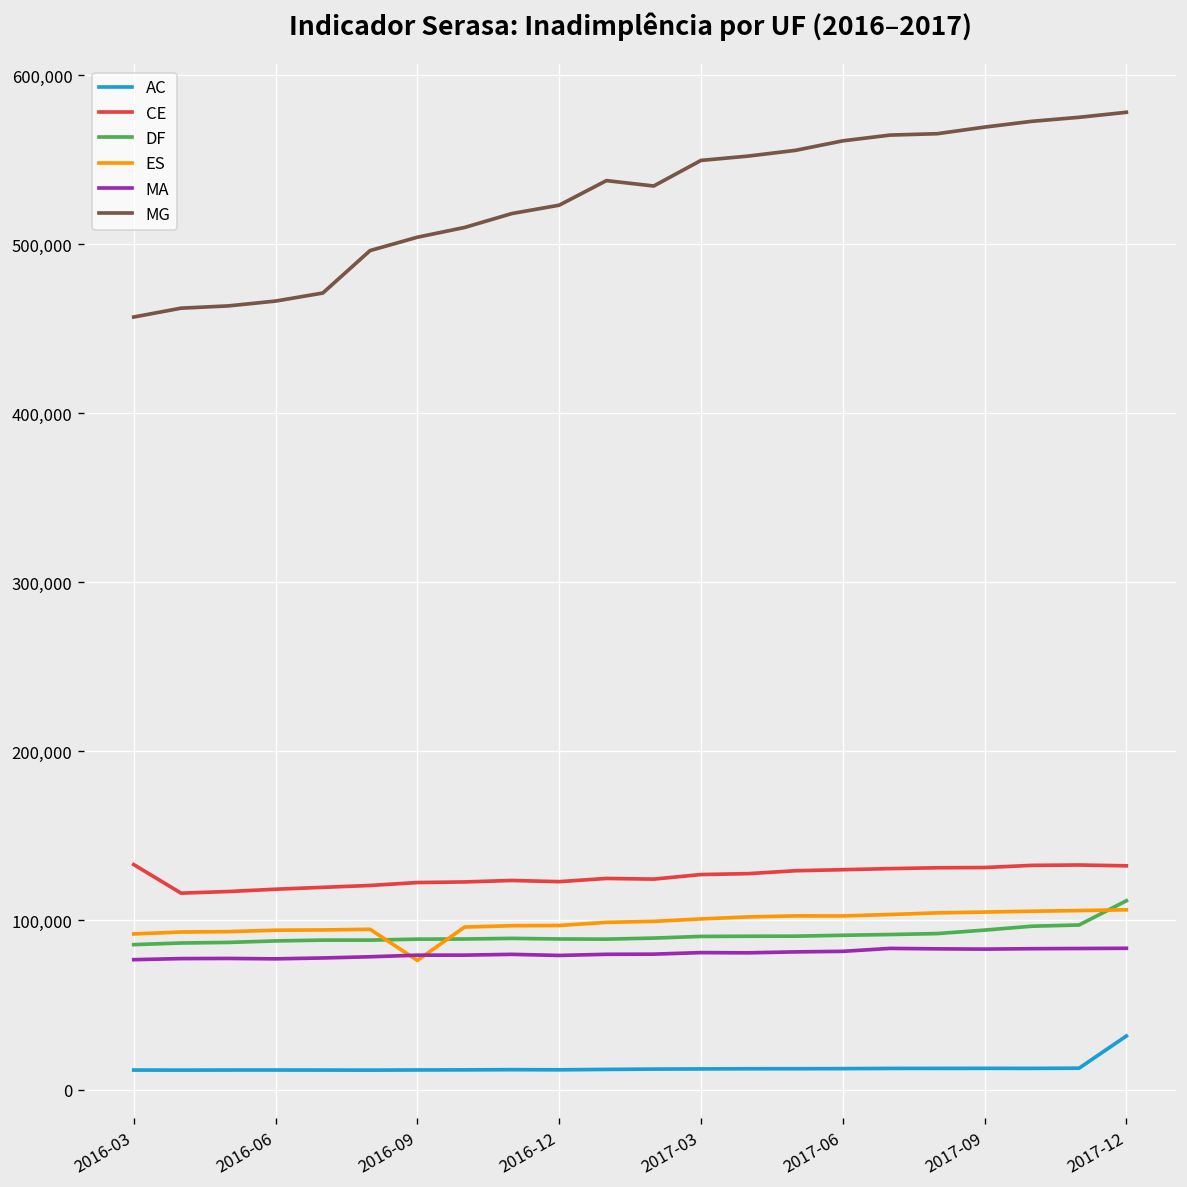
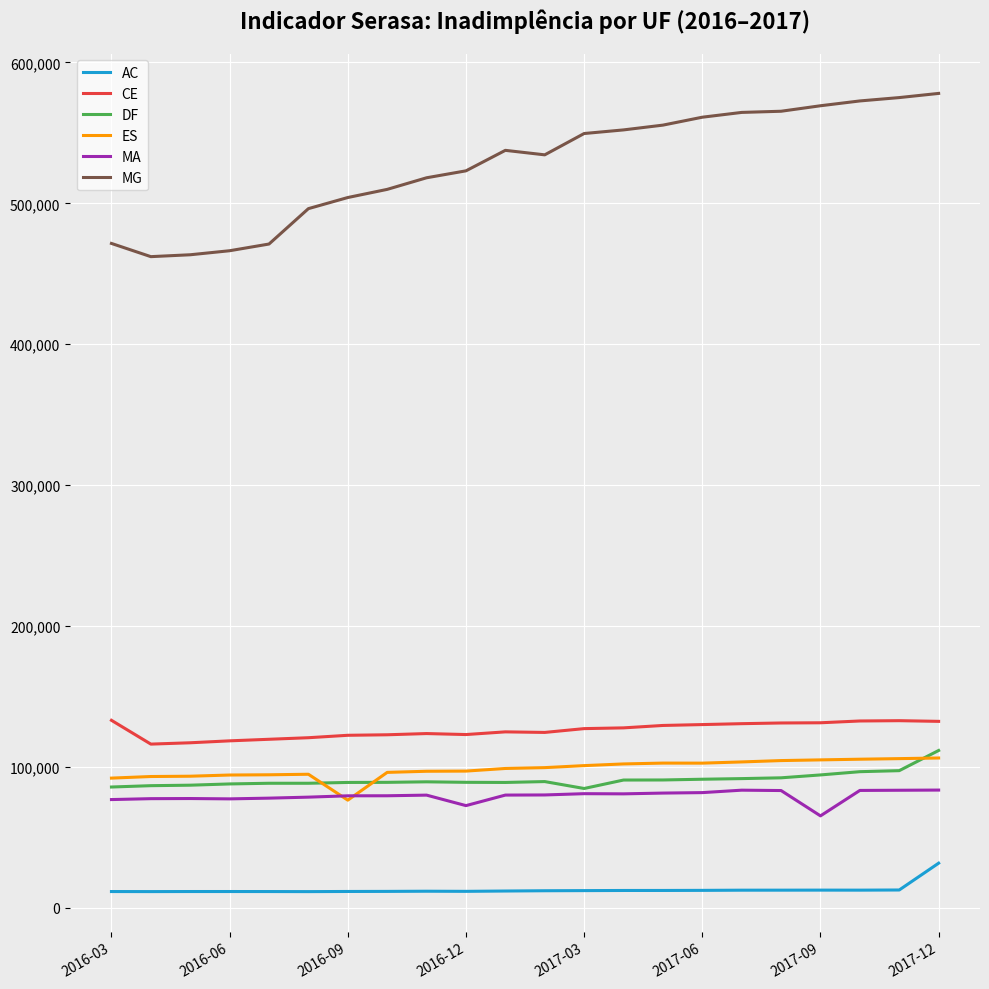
  {
    "AC": {
      "2016-03": "12,000",
      "2016-06": "12,000",
      "2016-09": "12,000",
      "2016-12": "12,000",
      "2017-03": "12,000",
      "2017-06": "12,000",
      "2017-09": "13,000",
      "2017-12": "32,000"
    },
    "CE": {
      "2016-03": "133,000",
      "2016-06": "118,000",
      "2016-09": "122,000",
      "2016-12": "123,000",
      "2017-03": "127,000",
      "2017-06": "130,000",
      "2017-09": "131,000",
      "2017-12": "132,000"
    },
    "DF": {
      "2016-03": "86,000",
      "2016-06": "88,000",
      "2016-09": "89,000",
      "2016-12": "89,000",
-     "2017-03": "91,000",
+     "2017-03": "85,000",
      "2017-06": "91,000",
      "2017-09": "94,000",
      "2017-12": "112,000"
    },
    "ES": {
      "2016-03": "92,000",
      "2016-06": "94,000",
      "2016-09": "76,000",
      "2016-12": "97,000",
      "2017-03": "101,000",
      "2017-06": "103,000",
      "2017-09": "105,000",
      "2017-12": "106,000"
    },
    "MA": {
      "2016-03": "77,000",
      "2016-06": "77,000",
      "2016-09": "79,000",
-     "2016-12": "79,000",
+     "2016-12": "73,000",
      "2017-03": "81,000",
      "2017-06": "82,000",
-     "2017-09": "83,000",
+     "2017-09": "65,000",
      "2017-12": "84,000"
    },
    "MG": {
-     "2016-03": "457,000",
+     "2016-03": "472,000",
      "2016-06": "466,000",
      "2016-09": "504,000",
      "2016-12": "523,000",
      "2017-03": "550,000",
      "2017-06": "561,000",
      "2017-09": "569,000",
      "2017-12": "578,000"
    }
  }
